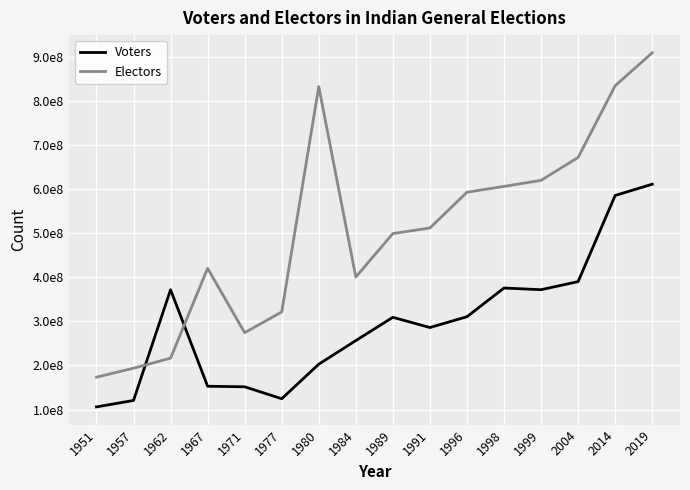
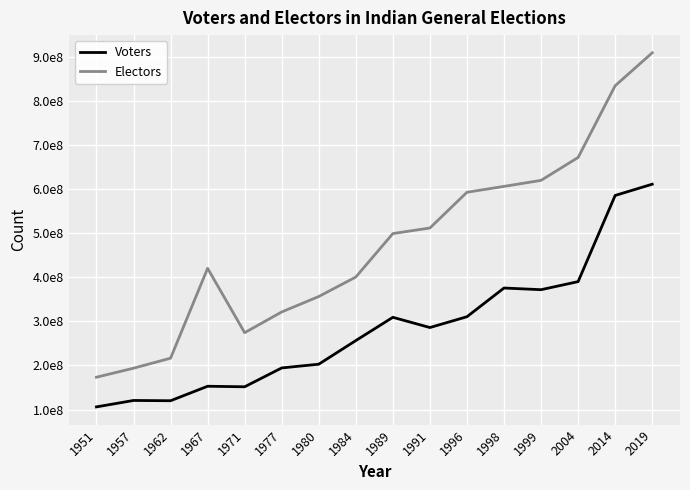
  {
    "Voters": {
      "1951": 110000000,
      "1957": 120000000,
-     "1962": 370000000,
+     "1962": 120000000,
      "1967": 150000000,
      "1971": 150000000,
-     "1977": 120000000,
+     "1977": 190000000,
      "1980": 200000000,
      "1984": 260000000,
      "1989": 310000000,
      "1991": 290000000,
      "1996": 310000000,
      "1998": 380000000,
      "1999": 370000000,
      "2004": 390000000,
      "2014": 590000000,
      "2019": 610000000
    },
    "Electors": {
      "1951": 170000000,
      "1957": 190000000,
      "1962": 220000000,
      "1967": 420000000,
      "1971": 270000000,
      "1977": 320000000,
-     "1980": 830000000,
+     "1980": 360000000,
      "1984": 400000000,
      "1989": 500000000,
      "1991": 510000000,
      "1996": 590000000,
      "1998": 610000000,
      "1999": 620000000,
      "2004": 670000000,
      "2014": 830000000,
      "2019": 910000000
    }
  }
